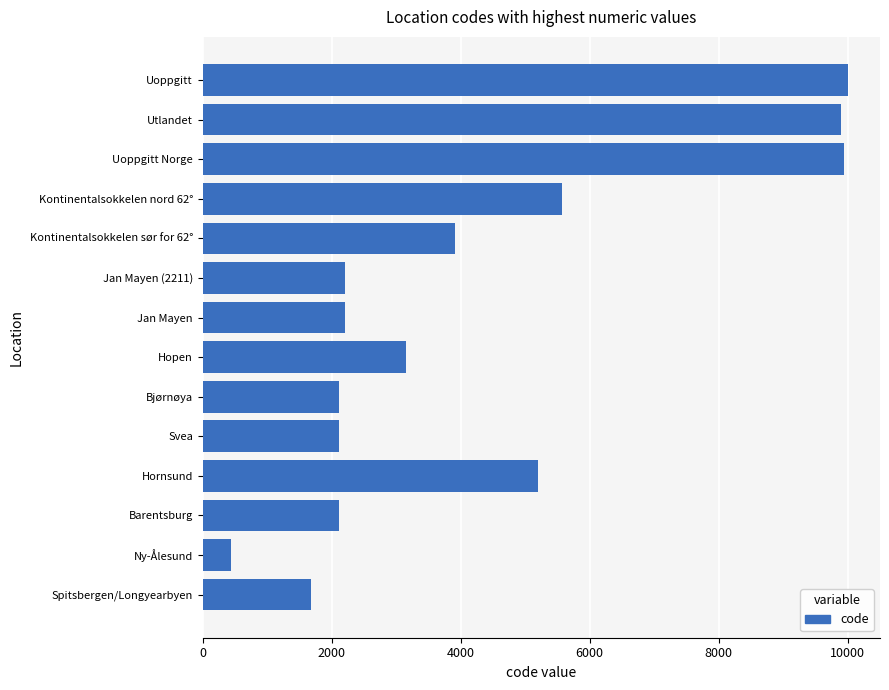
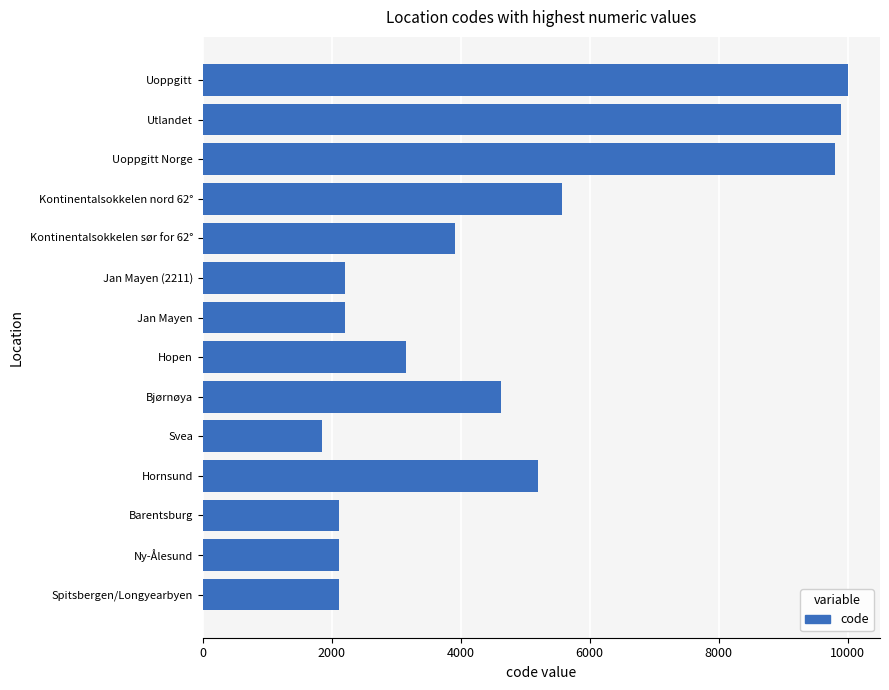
  {
    "Uoppgitt": 10000,
    "Utlandet": 9900,
-   "Uoppgitt Norge": 9900,
+   "Uoppgitt Norge": 9800,
    "Kontinentalsokkelen nord 62°": 5600,
    "Kontinentalsokkelen sør for 62°": 3900,
    "Jan Mayen (2211)": 2200,
    "Jan Mayen": 2200,
    "Hopen": 3200,
-   "Bjørnøya": 2100,
-   "Svea": 2100,
+   "Bjørnøya": 4600,
+   "Svea": 1800,
    "Hornsund": 5200,
    "Barentsburg": 2100,
-   "Ny-Ålesund": 400,
-   "Spitsbergen/Longyearbyen": 1700
+   "Ny-Ålesund": 2100,
+   "Spitsbergen/Longyearbyen": 2100
  }
